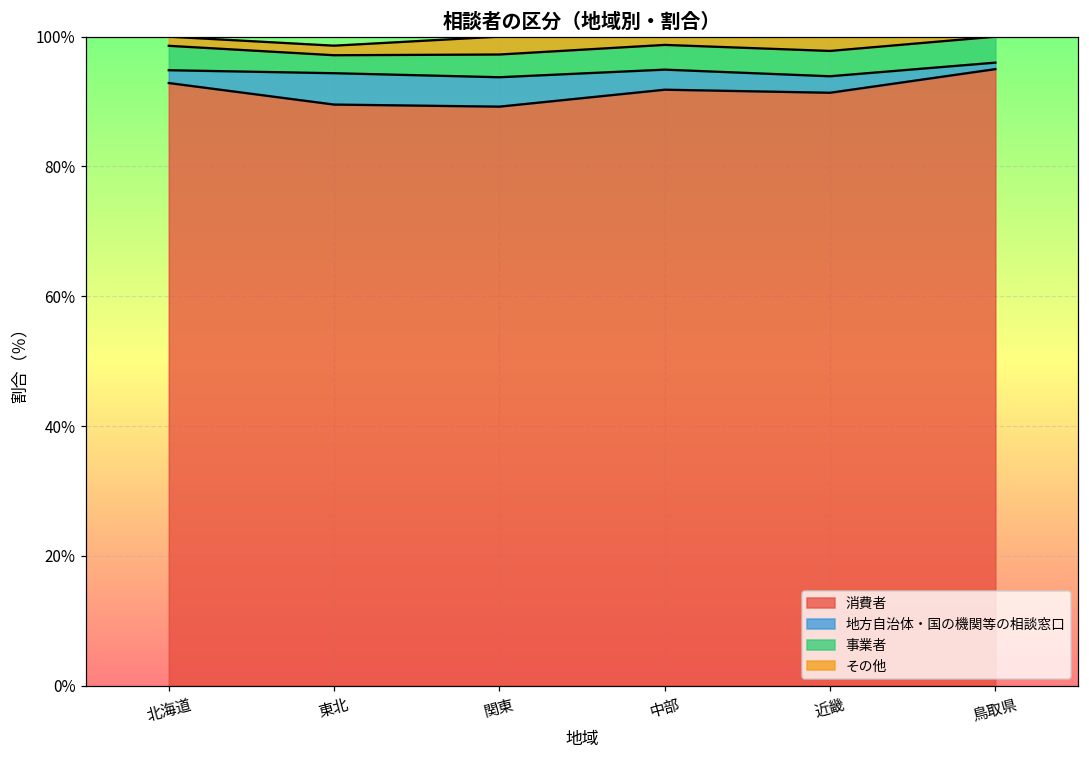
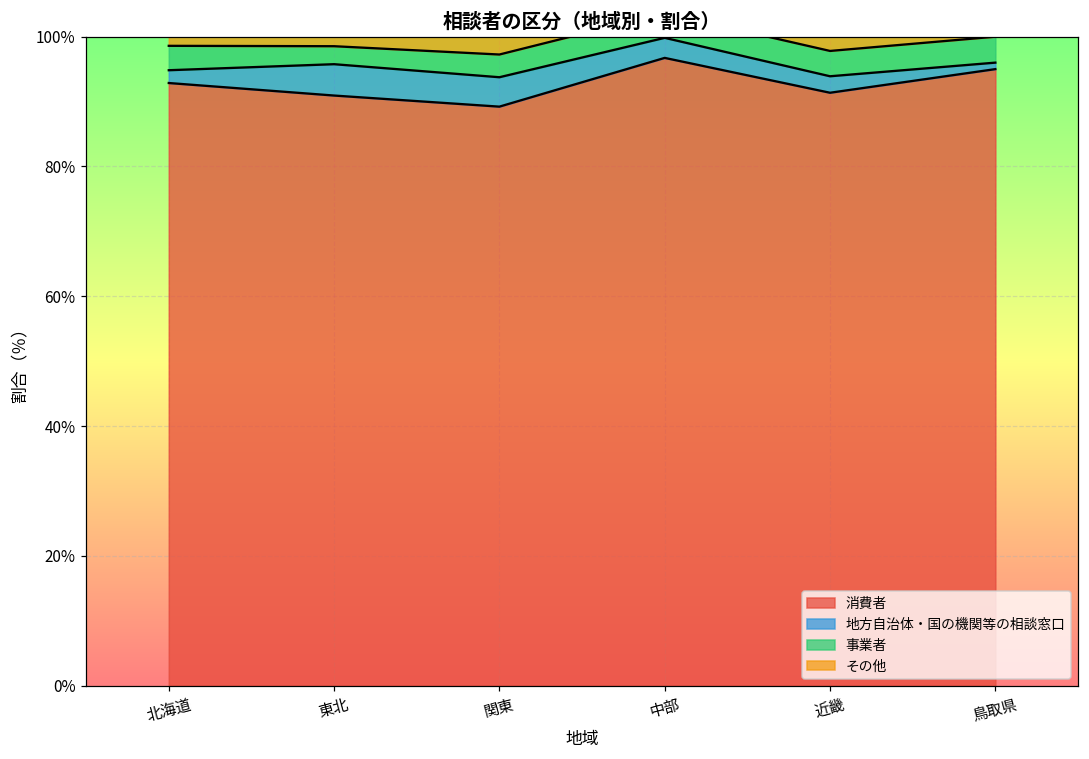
  {
    "消費者": {
      "北海道": "93%",
-     "東北": "90%",
+     "東北": "91%",
      "関東": "89%",
-     "中部": "92%",
+     "中部": "97%",
      "近畿": "91%",
      "鳥取県": "95%"
    },
    "地方自治体・国の機関等の相談窓口": {
      "北海道": "2%",
      "東北": "5%",
      "関東": "5%",
      "中部": "3%",
      "近畿": "3%",
      "鳥取県": "1%"
    },
    "事業者": {
      "北海道": "4%",
      "東北": "3%",
      "関東": "4%",
      "近畿": "4%"
    },
    "その他": {
      "北海道": "1%",
      "東北": "1%",
      "関東": "3%",
      "近畿": "2%"
    }
  }
